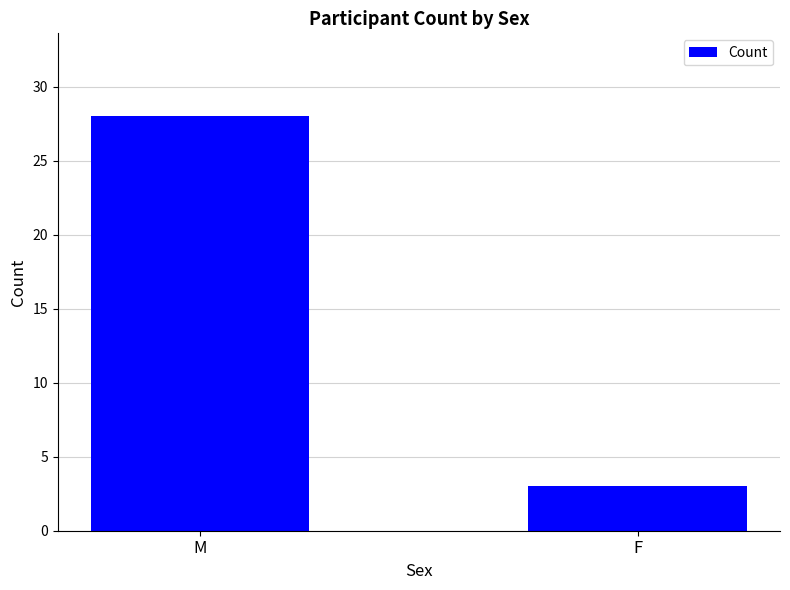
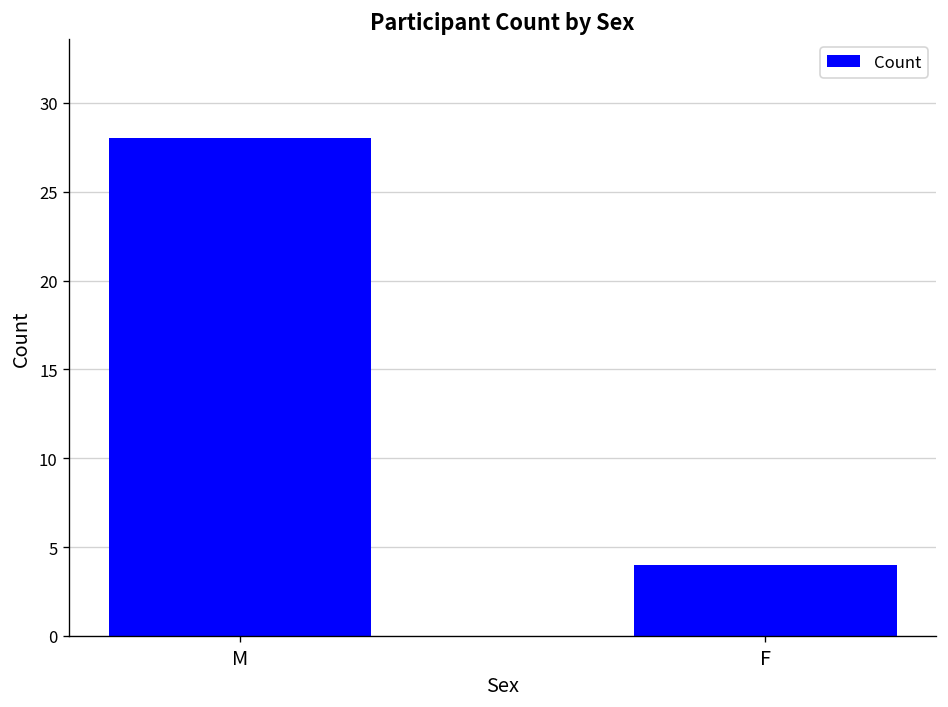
  {
    "M": 28,
-   "F": 3
+   "F": 4
  }
